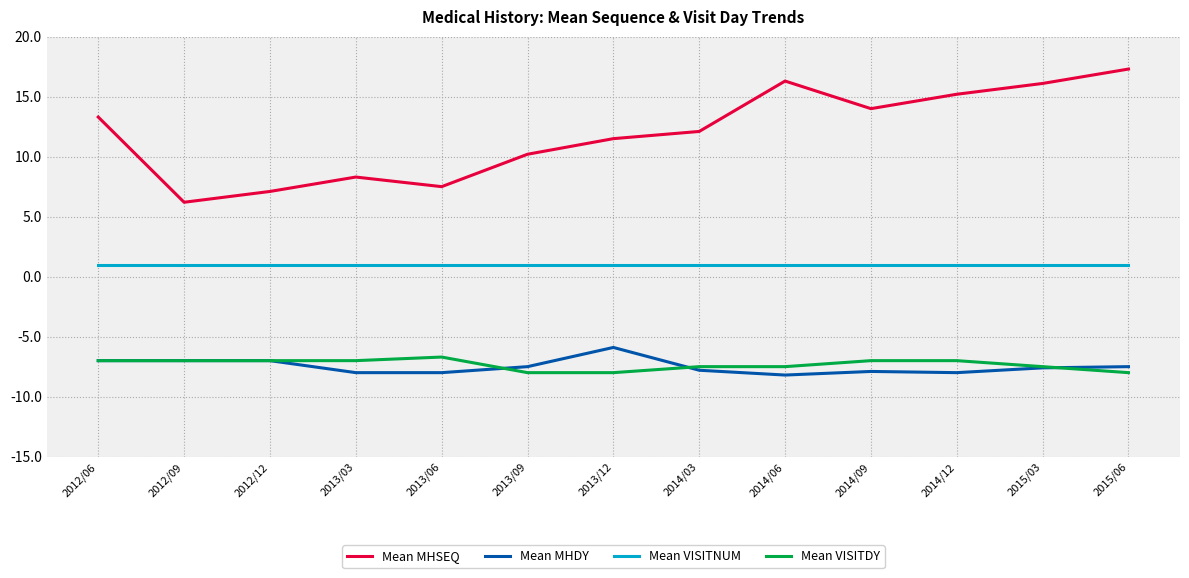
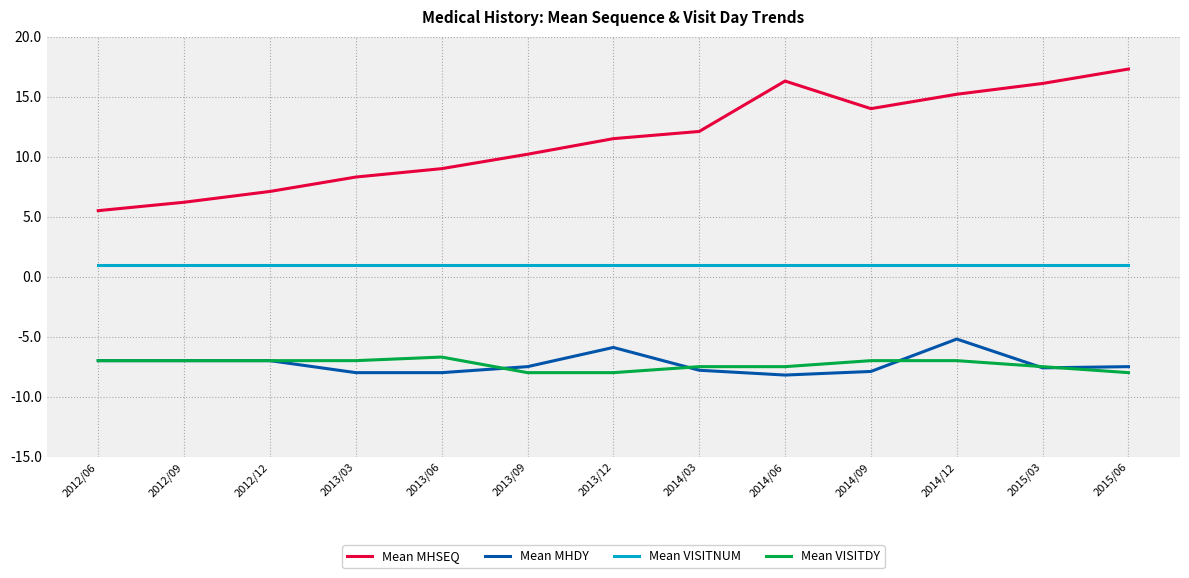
  {
    "Mean MHSEQ": {
-     "2012/06": 13.3,
+     "2012/06": 5.5,
      "2012/09": 6.2,
      "2012/12": 7.1,
      "2013/03": 8.3,
-     "2013/06": 7.5,
+     "2013/06": 9.0,
      "2013/09": 10.2,
      "2013/12": 11.5,
      "2014/03": 12.1,
      "2014/06": 16.3,
      "2014/09": 14.0,
      "2014/12": 15.2,
      "2015/03": 16.1,
      "2015/06": 17.3
    },
    "Mean MHDY": {
      "2013/03": -8.0,
      "2013/06": -8.0,
      "2013/09": -7.5,
      "2013/12": -5.9,
      "2014/03": -7.8,
      "2014/06": -8.2,
      "2014/09": -7.9,
-     "2014/12": -8.0,
+     "2014/12": -5.2,
      "2015/06": -7.5
    },
    "Mean VISITNUM": {
      "2012/06": 1.0,
      "2012/09": 1.0,
      "2012/12": 1.0,
      "2013/03": 1.0,
      "2013/06": 1.0,
      "2013/09": 1.0,
      "2013/12": 1.0,
      "2014/03": 1.0,
      "2014/06": 1.0,
      "2014/09": 1.0,
      "2014/12": 1.0,
      "2015/03": 1.0,
      "2015/06": 1.0
    },
    "Mean VISITDY": {
      "2013/03": -7.0,
      "2013/06": -6.7,
      "2013/09": -8.0,
      "2013/12": -8.0,
      "2014/03": -7.5,
      "2014/06": -7.5,
      "2014/09": -7.0,
      "2014/12": -7.0,
      "2015/06": -8.0
    }
  }
